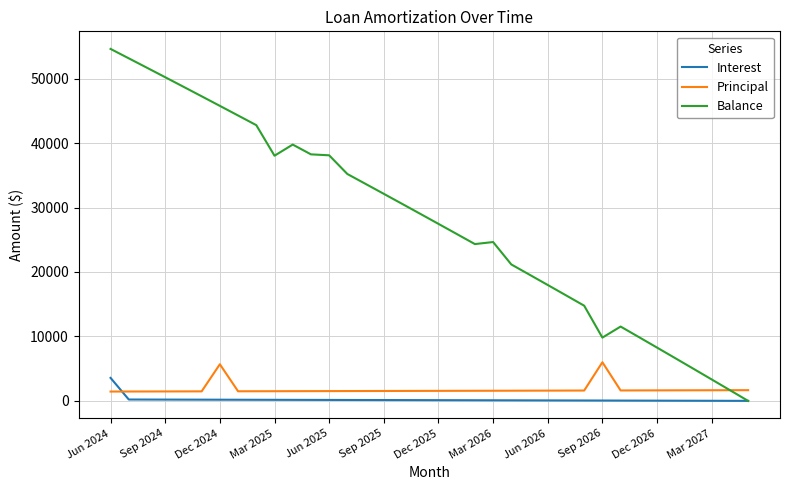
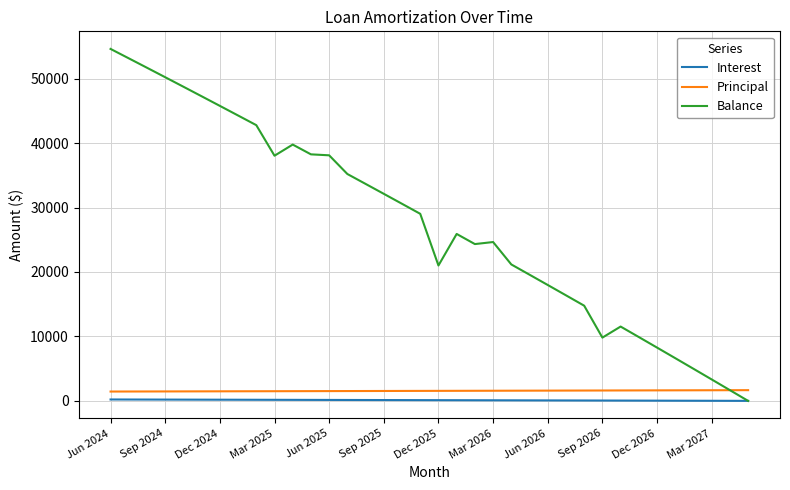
  {
    "Interest": {
-     "Jun 2024": 4000,
+     "Jun 2024": 0,
      "Sep 2024": 0,
      "Dec 2024": 0,
      "Mar 2025": 0,
      "Jun 2025": 0,
      "Sep 2025": 0,
      "Dec 2025": 0,
      "Mar 2026": 0,
      "Jun 2026": 0,
      "Sep 2026": 0,
      "Dec 2026": 0,
      "Mar 2027": 0
    },
    "Principal": {
      "Jun 2024": 1000,
      "Sep 2024": 1000,
-     "Dec 2024": 6000,
+     "Dec 2024": 1000,
      "Mar 2025": 2000,
      "Jun 2025": 2000,
      "Sep 2025": 2000,
      "Dec 2025": 2000,
      "Mar 2026": 2000,
      "Jun 2026": 2000,
-     "Sep 2026": 6000,
+     "Sep 2026": 2000,
      "Dec 2026": 2000,
      "Mar 2027": 2000
    },
    "Balance": {
      "Jun 2024": 55000,
      "Sep 2024": 50000,
      "Dec 2024": 46000,
      "Mar 2025": 38000,
      "Jun 2025": 38000,
      "Sep 2025": 32000,
-     "Dec 2025": 27000,
+     "Dec 2025": 21000,
      "Mar 2026": 25000,
      "Jun 2026": 18000,
      "Sep 2026": 10000,
      "Dec 2026": 8000,
      "Mar 2027": 3000
    }
  }
